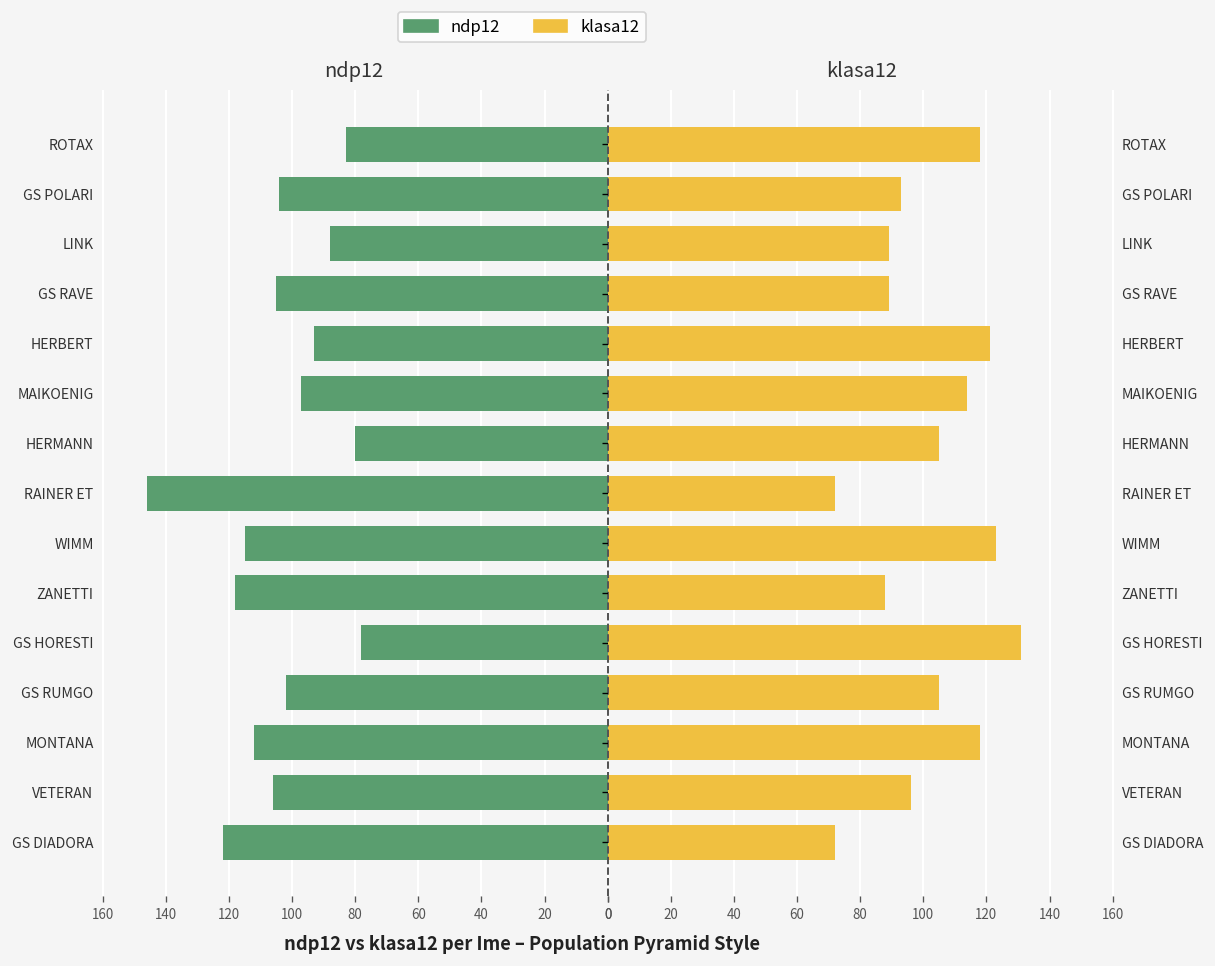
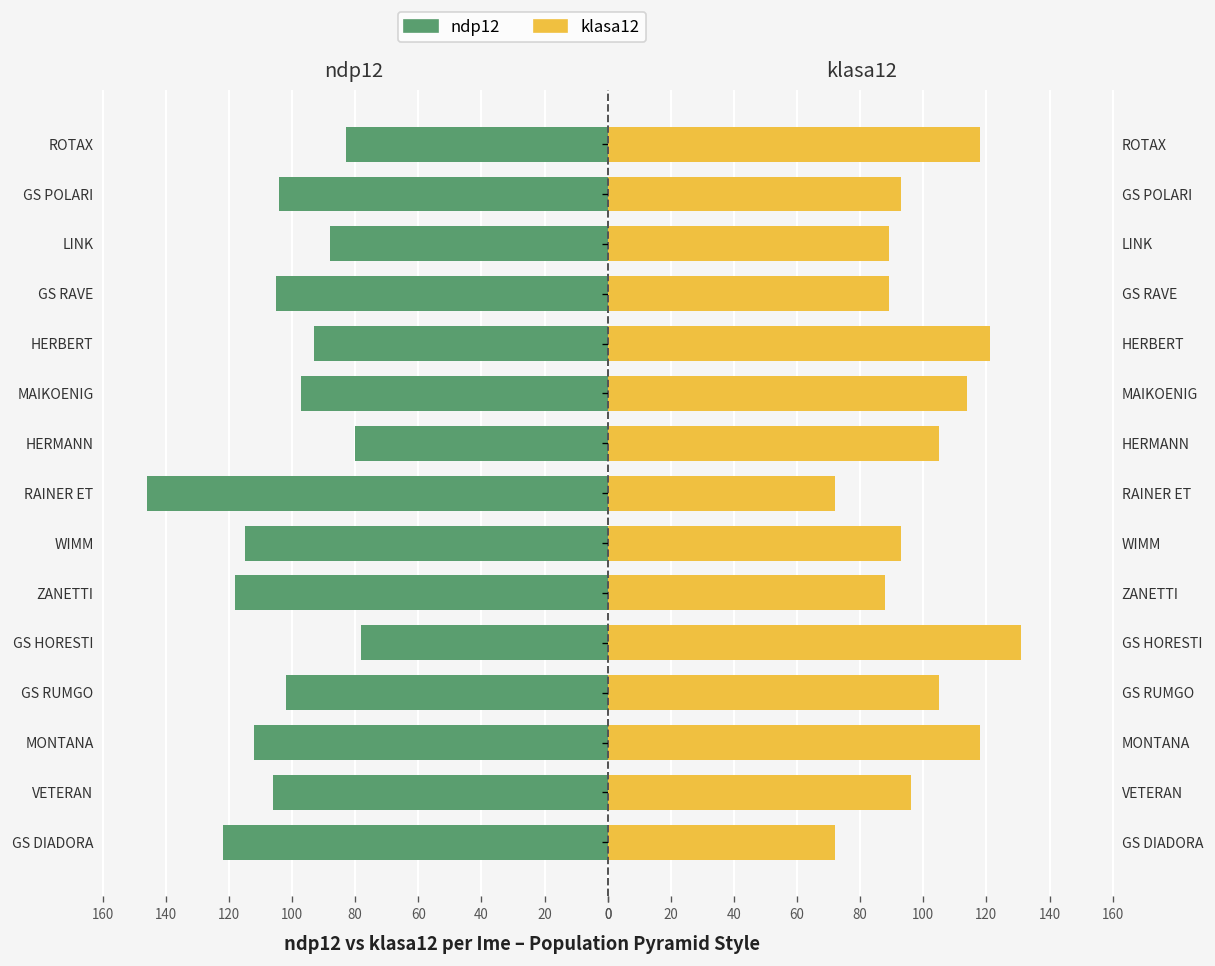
  {
    "ndp12": {
      "ROTAX": 83,
      "GS POLARI": 104,
      "LINK": 88,
      "GS RAVE": 105,
      "HERBERT": 93,
      "MAIKOENIG": 97,
      "HERMANN": 80,
      "RAINER ET": 146,
      "WIMM": 115,
      "ZANETTI": 118,
      "GS HORESTI": 78,
      "GS RUMGO": 102,
      "MONTANA": 112,
      "VETERAN": 106,
      "GS DIADORA": 122
    },
    "klasa12": {
      "ROTAX": 118,
      "GS POLARI": 93,
      "LINK": 89,
      "GS RAVE": 89,
      "HERBERT": 121,
      "MAIKOENIG": 114,
      "HERMANN": 105,
      "RAINER ET": 72,
-     "WIMM": 123,
+     "WIMM": 93,
      "ZANETTI": 88,
      "GS HORESTI": 131,
      "GS RUMGO": 105,
      "MONTANA": 118,
      "VETERAN": 96,
      "GS DIADORA": 72
    }
  }
